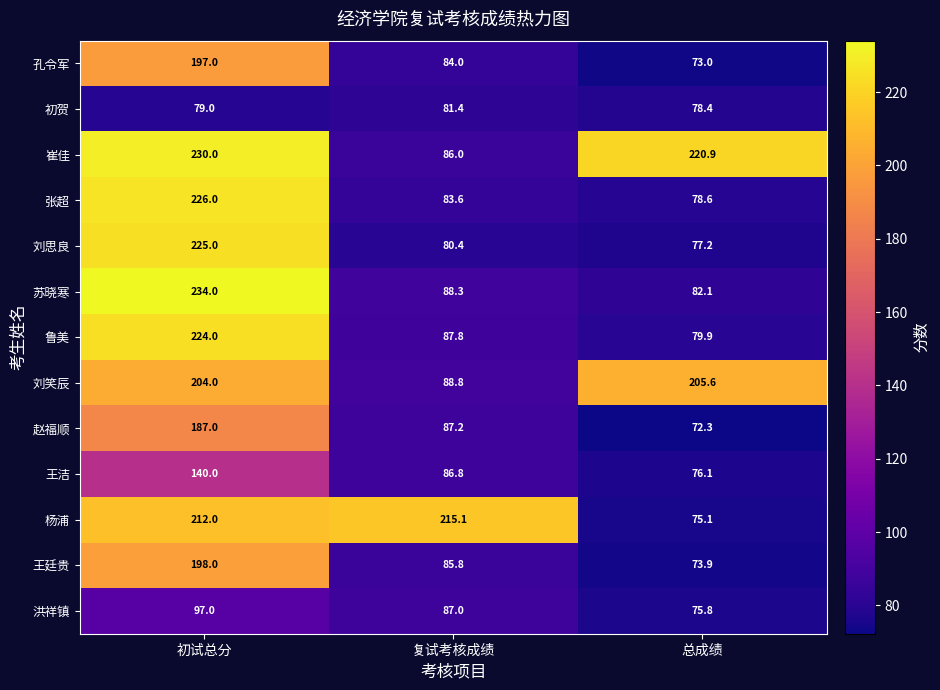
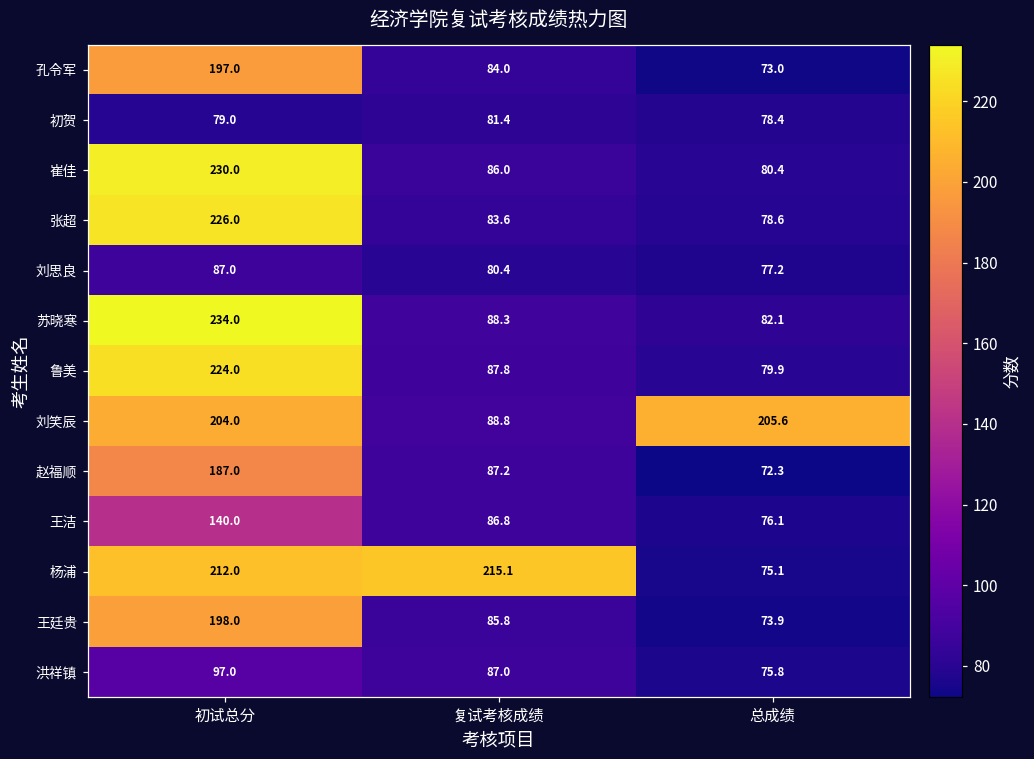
  {
    "孔令军": {
      "初试总分": 197.0,
      "复试考核成绩": 84.0,
      "总成绩": 73.0
    },
    "初贺": {
      "初试总分": 79.0,
      "复试考核成绩": 81.4,
      "总成绩": 78.4
    },
    "崔佳": {
      "初试总分": 230.0,
      "复试考核成绩": 86.0,
-     "总成绩": 220.9
+     "总成绩": 80.4
    },
    "张超": {
      "初试总分": 226.0,
      "复试考核成绩": 83.6,
      "总成绩": 78.6
    },
    "刘思良": {
-     "初试总分": 225.0,
+     "初试总分": 87.0,
      "复试考核成绩": 80.4,
      "总成绩": 77.2
    },
    "苏晓寒": {
      "初试总分": 234.0,
      "复试考核成绩": 88.3,
      "总成绩": 82.1
    },
    "鲁美": {
      "初试总分": 224.0,
      "复试考核成绩": 87.8,
      "总成绩": 79.9
    },
    "刘笑辰": {
      "初试总分": 204.0,
      "复试考核成绩": 88.8,
      "总成绩": 205.6
    },
    "赵福顺": {
      "初试总分": 187.0,
      "复试考核成绩": 87.2,
      "总成绩": 72.3
    },
    "王洁": {
      "初试总分": 140.0,
      "复试考核成绩": 86.8,
      "总成绩": 76.1
    },
    "杨浦": {
      "初试总分": 212.0,
      "复试考核成绩": 215.1,
      "总成绩": 75.1
    },
    "王廷贵": {
      "初试总分": 198.0,
      "复试考核成绩": 85.8,
      "总成绩": 73.9
    },
    "洪祥镇": {
      "初试总分": 97.0,
      "复试考核成绩": 87.0,
      "总成绩": 75.8
    }
  }
